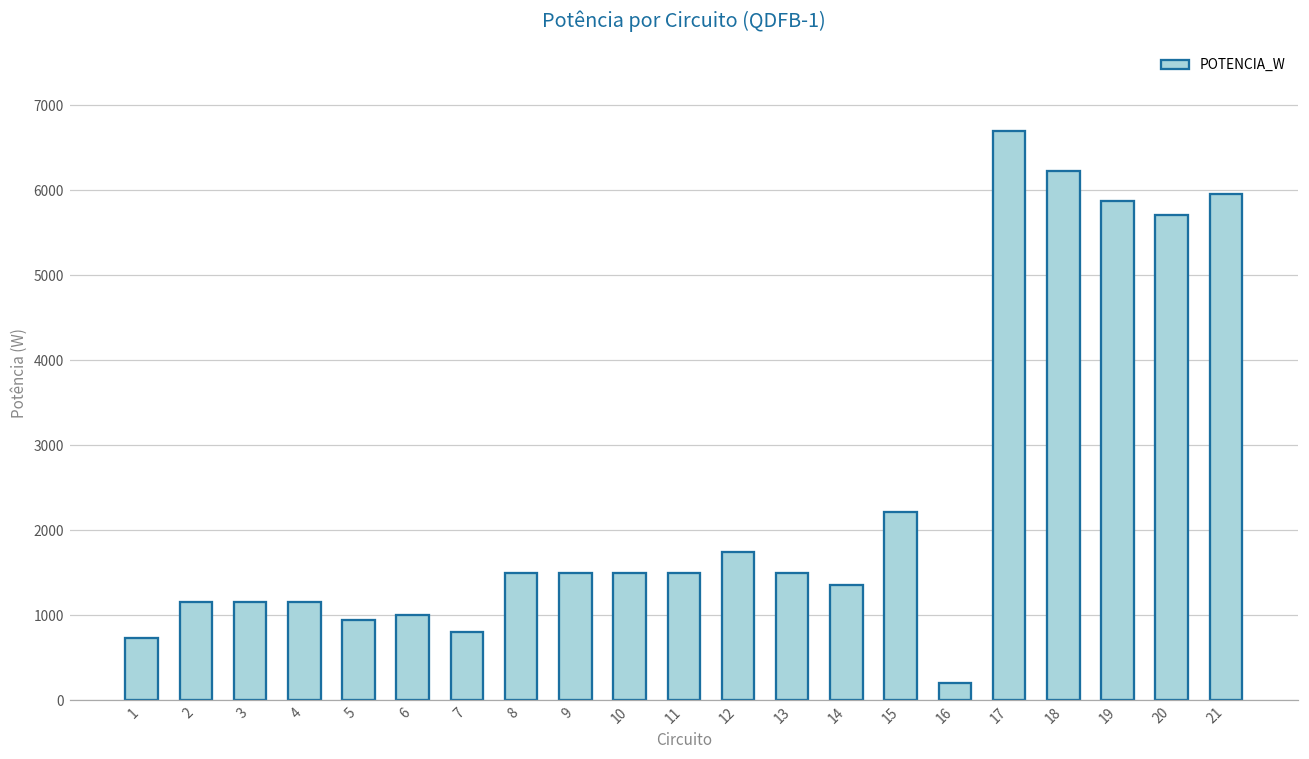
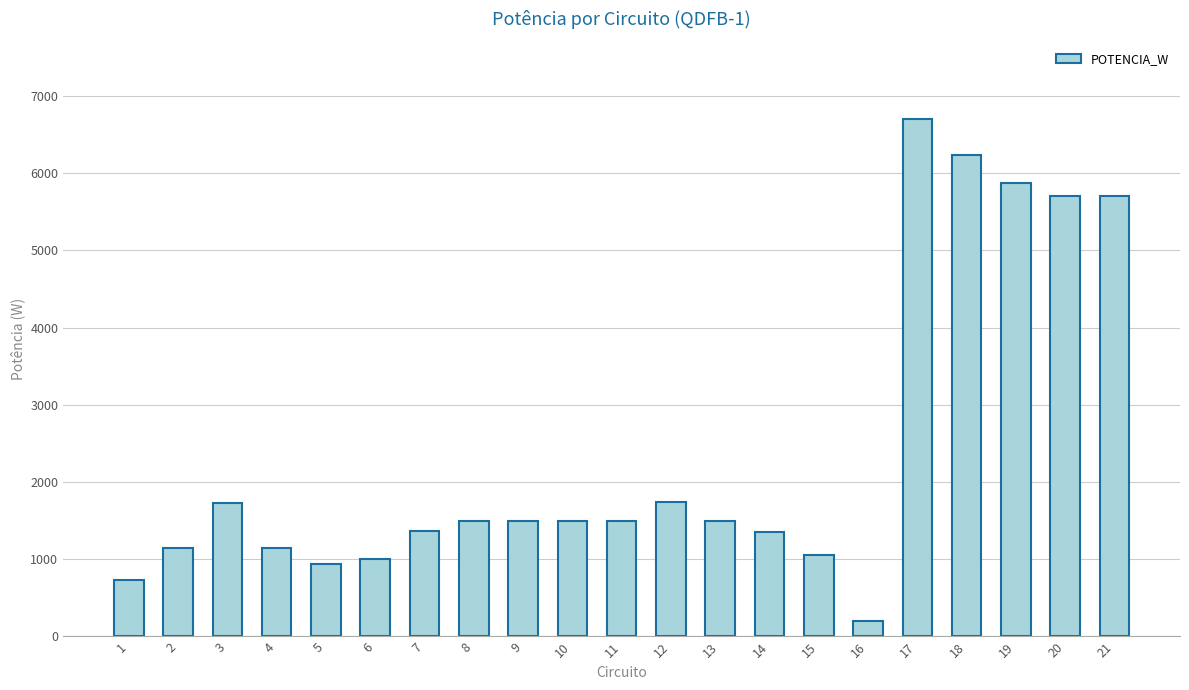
  {
    "1": 700,
    "2": 1200,
-   "3": 1200,
+   "3": 1700,
    "4": 1200,
    "5": 900,
    "6": 1000,
-   "7": 800,
+   "7": 1400,
    "8": 1500,
    "9": 1500,
    "10": 1500,
    "11": 1500,
    "12": 1700,
    "13": 1500,
    "14": 1400,
-   "15": 2200,
+   "15": 1100,
    "16": 200,
    "17": 6700,
    "18": 6200,
    "19": 5900,
    "20": 5700,
-   "21": 6000
+   "21": 5700
  }
